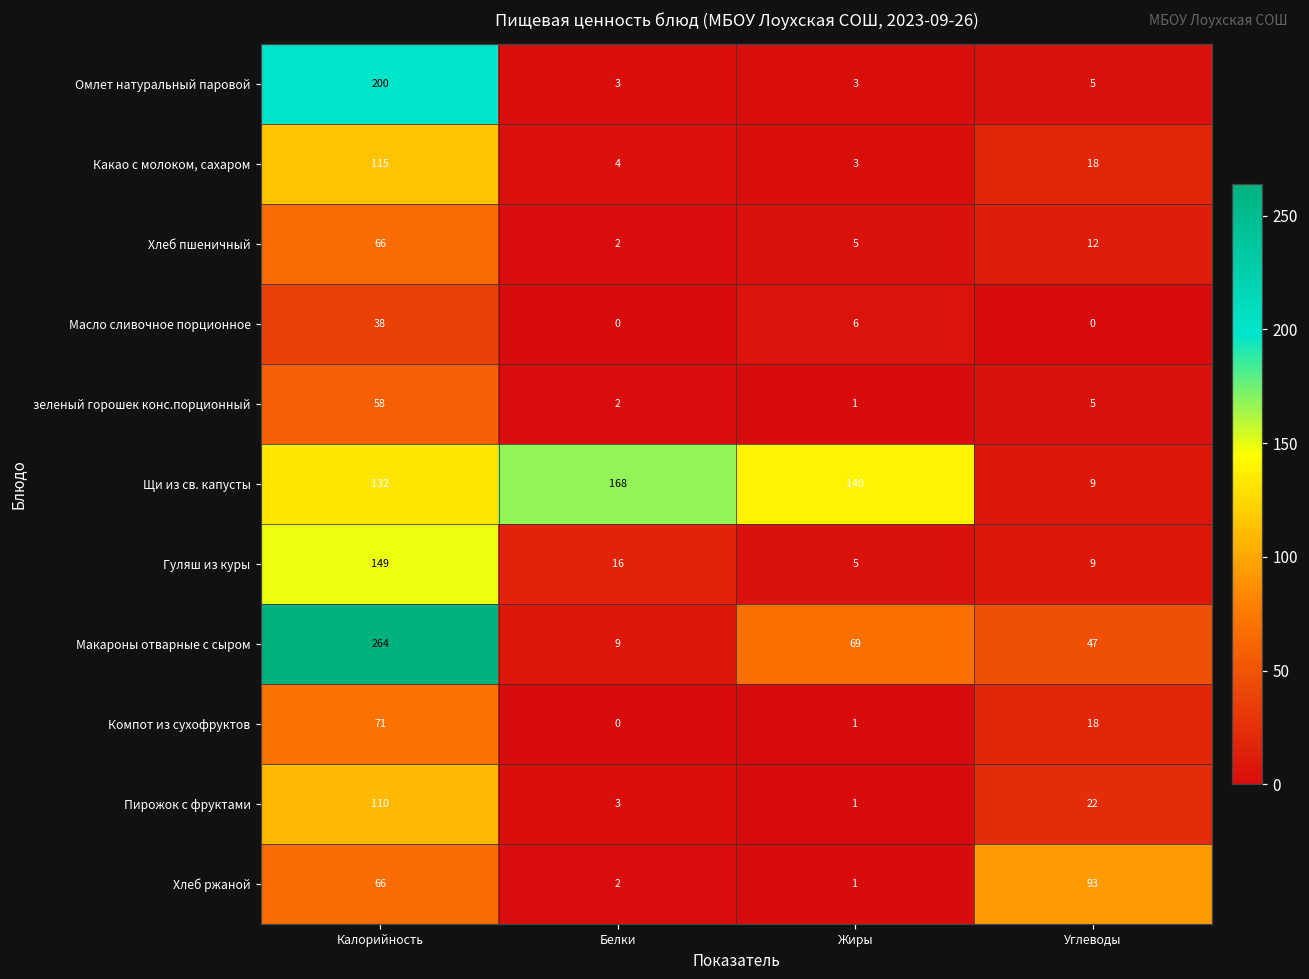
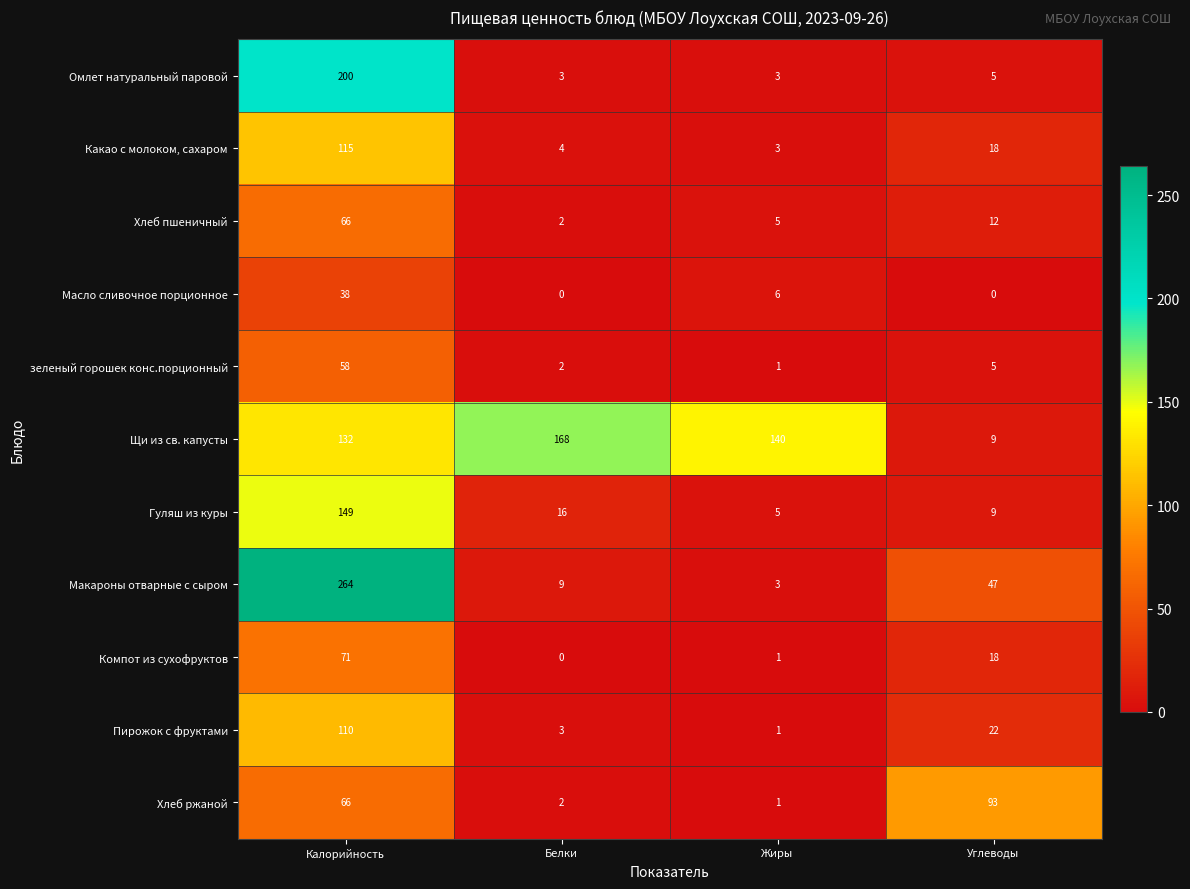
  {
    "Омлет натуральный паровой": {
      "Калорийность": 200,
      "Белки": 3,
      "Жиры": 3,
      "Углеводы": 5
    },
    "Какао с молоком, сахаром": {
      "Калорийность": 115,
      "Белки": 4,
      "Жиры": 3,
      "Углеводы": 18
    },
    "Хлеб пшеничный": {
      "Калорийность": 66,
      "Белки": 2,
      "Жиры": 5,
      "Углеводы": 12
    },
    "Масло сливочное порционное": {
      "Калорийность": 38,
      "Белки": 0,
      "Жиры": 6,
      "Углеводы": 0
    },
    "зеленый горошек конс.порционный": {
      "Калорийность": 58,
      "Белки": 2,
      "Жиры": 1,
      "Углеводы": 5
    },
    "Щи из св. капусты": {
      "Калорийность": 132,
      "Белки": 168,
      "Жиры": 140,
      "Углеводы": 9
    },
    "Гуляш из куры": {
      "Калорийность": 149,
      "Белки": 16,
      "Жиры": 5,
      "Углеводы": 9
    },
    "Макароны отварные с сыром": {
      "Калорийность": 264,
      "Белки": 9,
-     "Жиры": 69,
+     "Жиры": 3,
      "Углеводы": 47
    },
    "Компот из сухофруктов": {
      "Калорийность": 71,
      "Белки": 0,
      "Жиры": 1,
      "Углеводы": 18
    },
    "Пирожок с фруктами": {
      "Калорийность": 110,
      "Белки": 3,
      "Жиры": 1,
      "Углеводы": 22
    },
    "Хлеб ржаной": {
      "Калорийность": 66,
      "Белки": 2,
      "Жиры": 1,
      "Углеводы": 93
    }
  }
